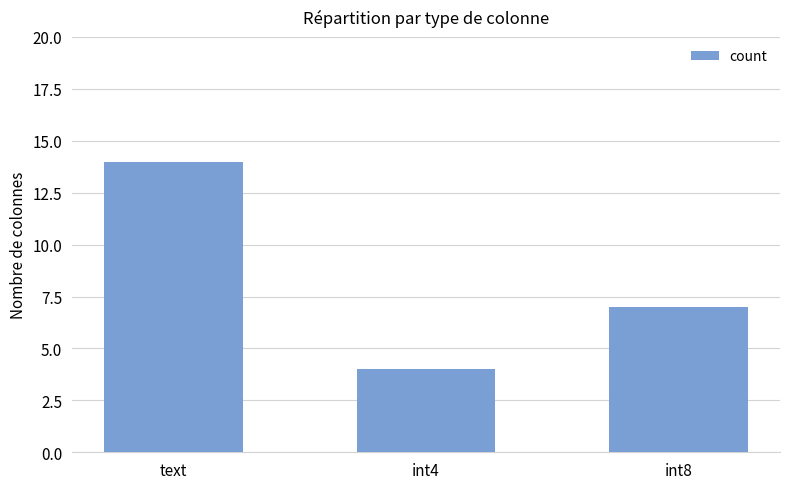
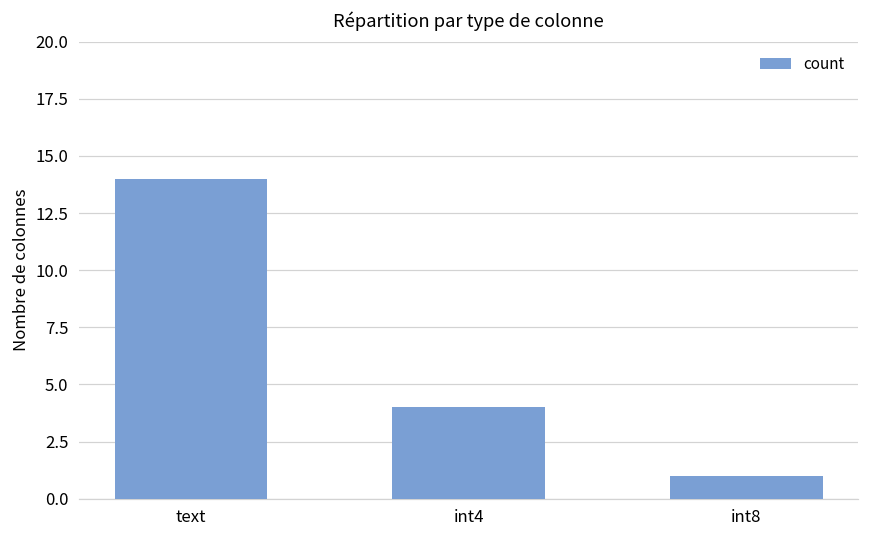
  {
    "text": 14,
    "int4": 4,
-   "int8": 7
+   "int8": 1
  }
